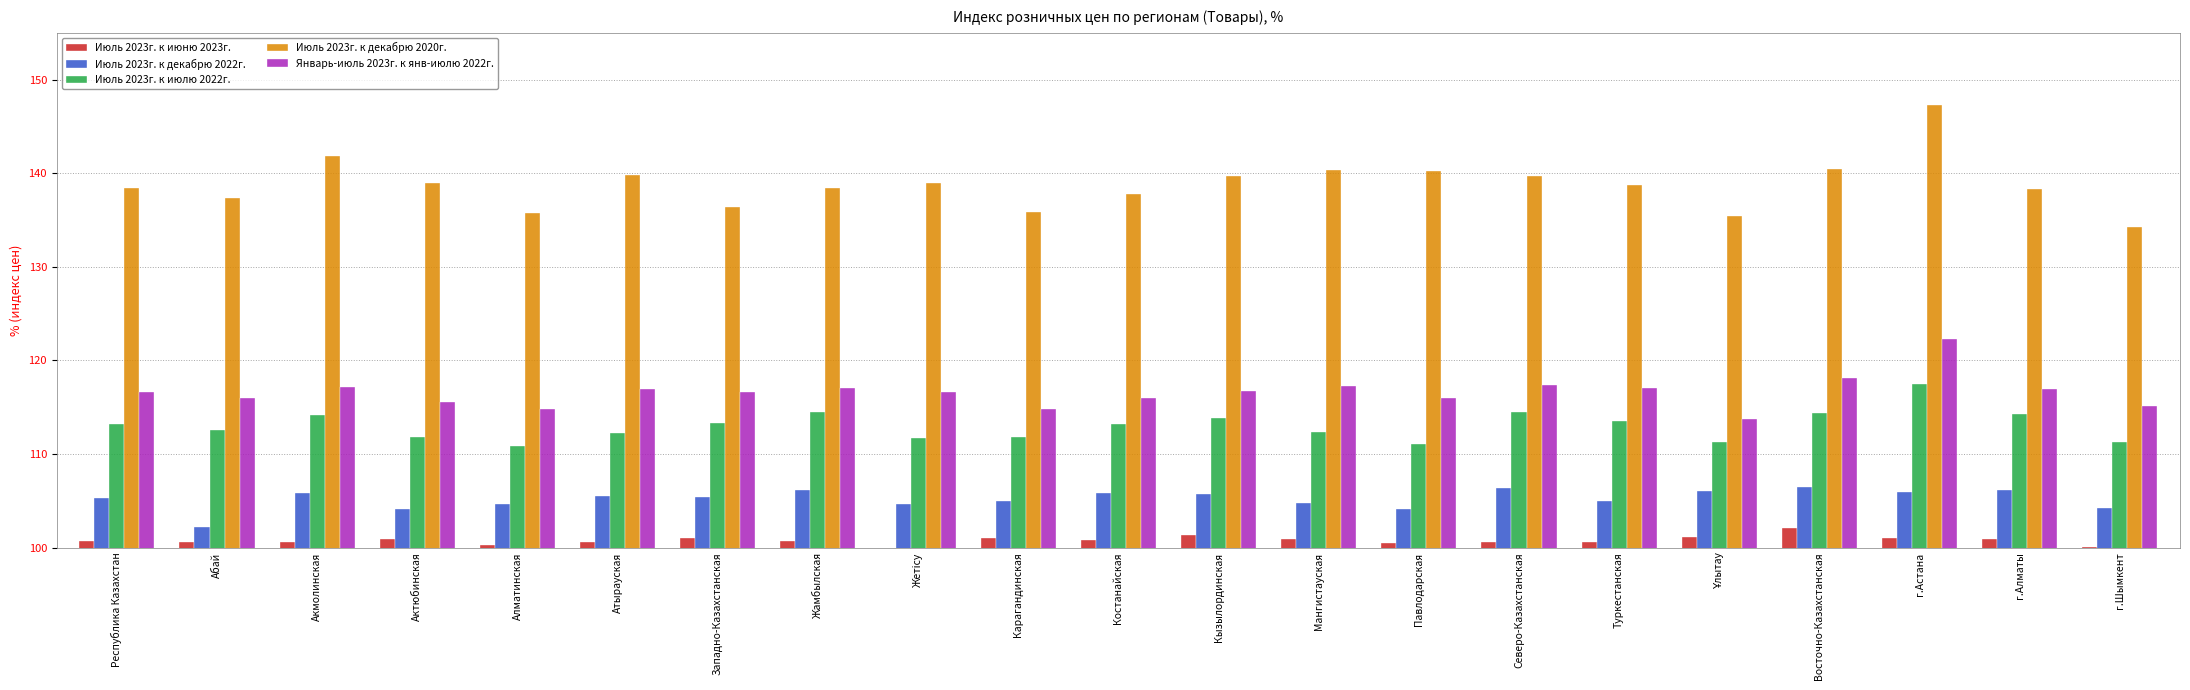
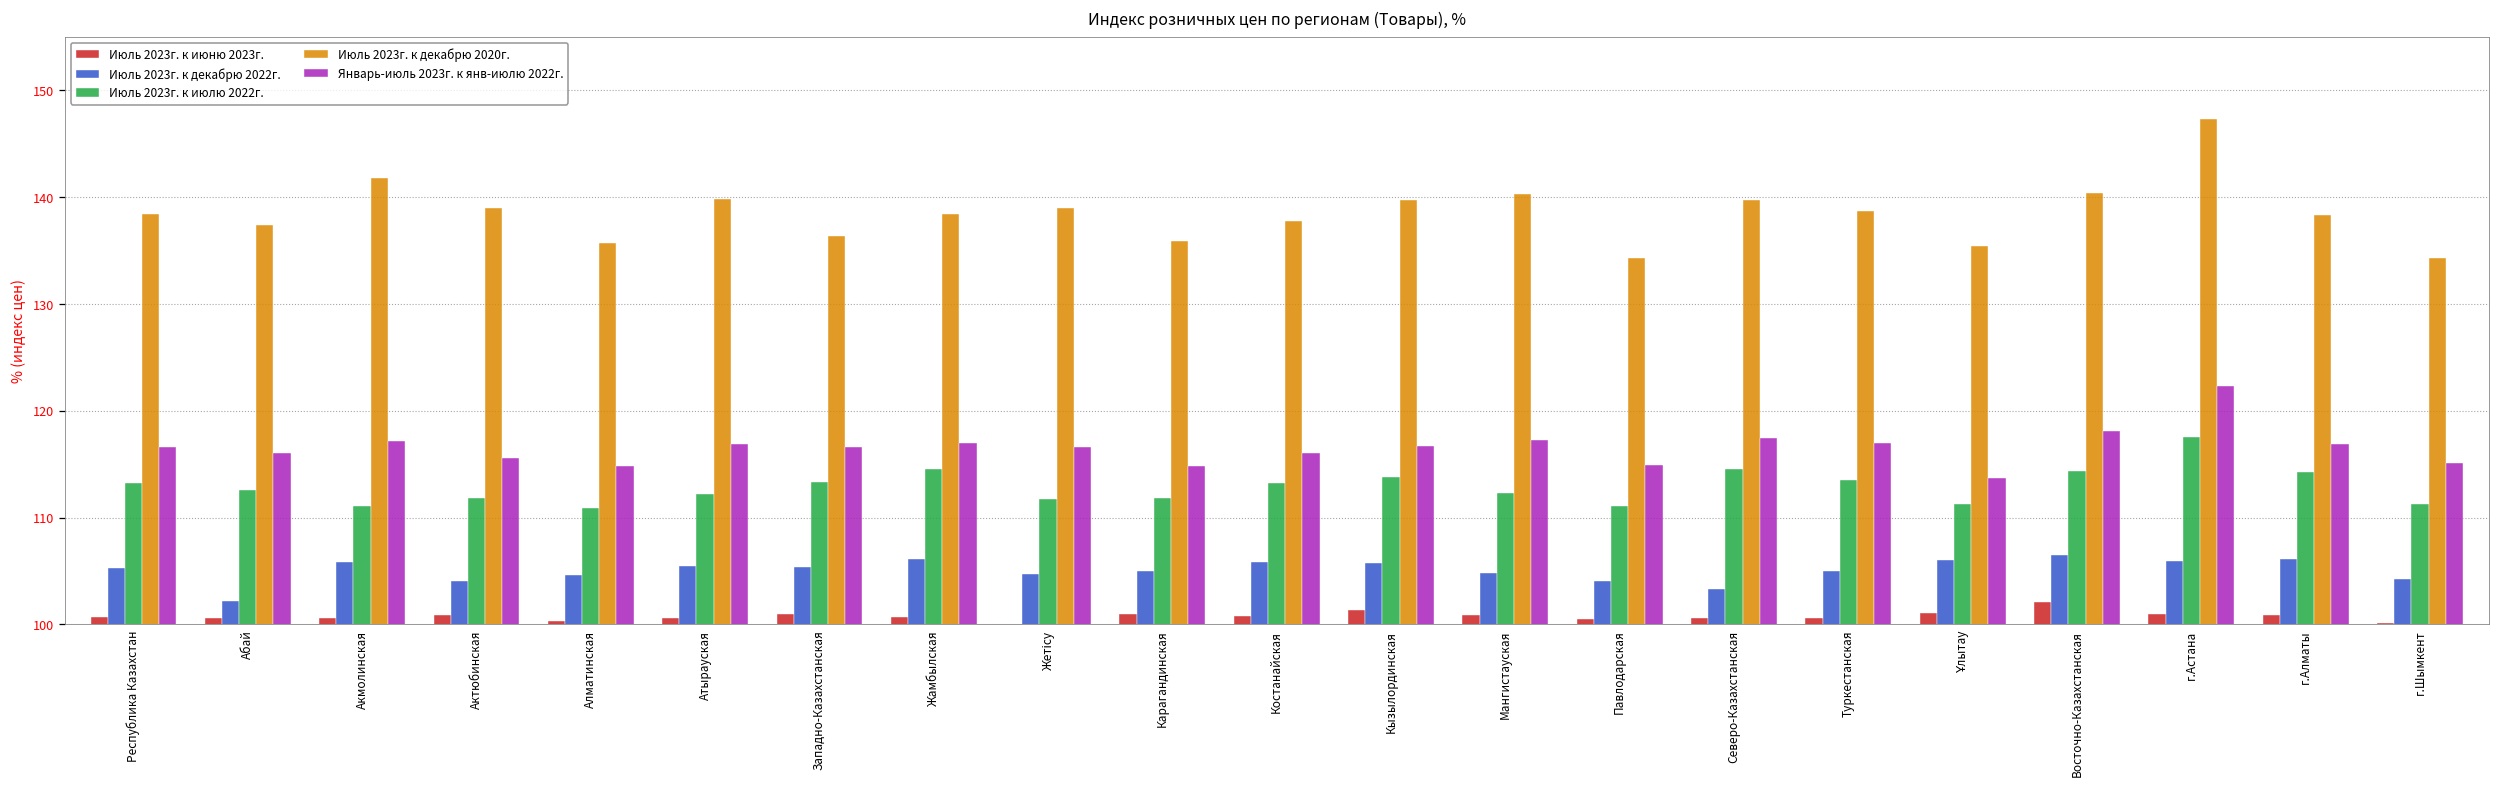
  {
    "Июль 2023г. к июню 2023г.": {
      "Республика Казахстан": 101,
      "Абай": 101,
      "Акмолинская": 101,
      "Актюбинская": 101,
      "Алматинская": 100,
      "Атырауская": 101,
      "Западно-Казахстанская": 101,
      "Жамбылская": 101,
      "Карагандинская": 101,
      "Костанайская": 101,
      "Кызылординская": 101,
      "Мангистауская": 101,
      "Павлодарская": 101,
      "Северо-Казахстанская": 101,
      "Туркестанская": 101,
      "Ұлытау": 101,
      "Восточно-Казахстанская": 102,
      "г.Астана": 101,
      "г.Алматы": 101,
      "г.Шымкент": 100
    },
    "Июль 2023г. к декабрю 2022г.": {
      "Республика Казахстан": 105,
      "Абай": 102,
      "Акмолинская": 106,
      "Актюбинская": 104,
      "Алматинская": 105,
      "Атырауская": 106,
      "Западно-Казахстанская": 105,
      "Жамбылская": 106,
      "Жетісу": 105,
      "Карагандинская": 105,
      "Костанайская": 106,
      "Кызылординская": 106,
      "Мангистауская": 105,
      "Павлодарская": 104,
-     "Северо-Казахстанская": 106,
+     "Северо-Казахстанская": 103,
      "Туркестанская": 105,
      "Ұлытау": 106,
      "Восточно-Казахстанская": 107,
      "г.Астана": 106,
      "г.Алматы": 106,
      "г.Шымкент": 104
    },
    "Июль 2023г. к июлю 2022г.": {
      "Республика Казахстан": 113,
      "Абай": 113,
-     "Акмолинская": 114,
+     "Акмолинская": 111,
      "Актюбинская": 112,
      "Алматинская": 111,
      "Атырауская": 112,
      "Западно-Казахстанская": 113,
      "Жамбылская": 115,
      "Жетісу": 112,
      "Карагандинская": 112,
      "Костанайская": 113,
      "Кызылординская": 114,
      "Мангистауская": 112,
      "Павлодарская": 111,
      "Северо-Казахстанская": 115,
      "Туркестанская": 114,
      "Ұлытау": 111,
      "Восточно-Казахстанская": 114,
      "г.Астана": 118,
      "г.Алматы": 114,
      "г.Шымкент": 111
    },
    "Июль 2023г. к декабрю 2020г.": {
      "Республика Казахстан": 138,
      "Абай": 137,
      "Акмолинская": 142,
      "Актюбинская": 139,
      "Алматинская": 136,
      "Атырауская": 140,
      "Западно-Казахстанская": 136,
      "Жамбылская": 138,
      "Жетісу": 139,
      "Карагандинская": 136,
      "Костанайская": 138,
      "Кызылординская": 140,
      "Мангистауская": 140,
-     "Павлодарская": 140,
+     "Павлодарская": 134,
      "Северо-Казахстанская": 140,
      "Туркестанская": 139,
      "Ұлытау": 135,
      "Восточно-Казахстанская": 140,
      "г.Астана": 147,
      "г.Алматы": 138,
      "г.Шымкент": 134
    },
    "Январь-июль 2023г. к янв-июлю 2022г.": {
      "Республика Казахстан": 117,
      "Абай": 116,
      "Акмолинская": 117,
      "Актюбинская": 116,
      "Алматинская": 115,
      "Атырауская": 117,
      "Западно-Казахстанская": 117,
      "Жамбылская": 117,
      "Жетісу": 117,
      "Карагандинская": 115,
      "Костанайская": 116,
      "Кызылординская": 117,
      "Мангистауская": 117,
-     "Павлодарская": 116,
+     "Павлодарская": 115,
      "Северо-Казахстанская": 117,
      "Туркестанская": 117,
      "Ұлытау": 114,
      "Восточно-Казахстанская": 118,
      "г.Астана": 122,
      "г.Алматы": 117,
      "г.Шымкент": 115
    }
  }
